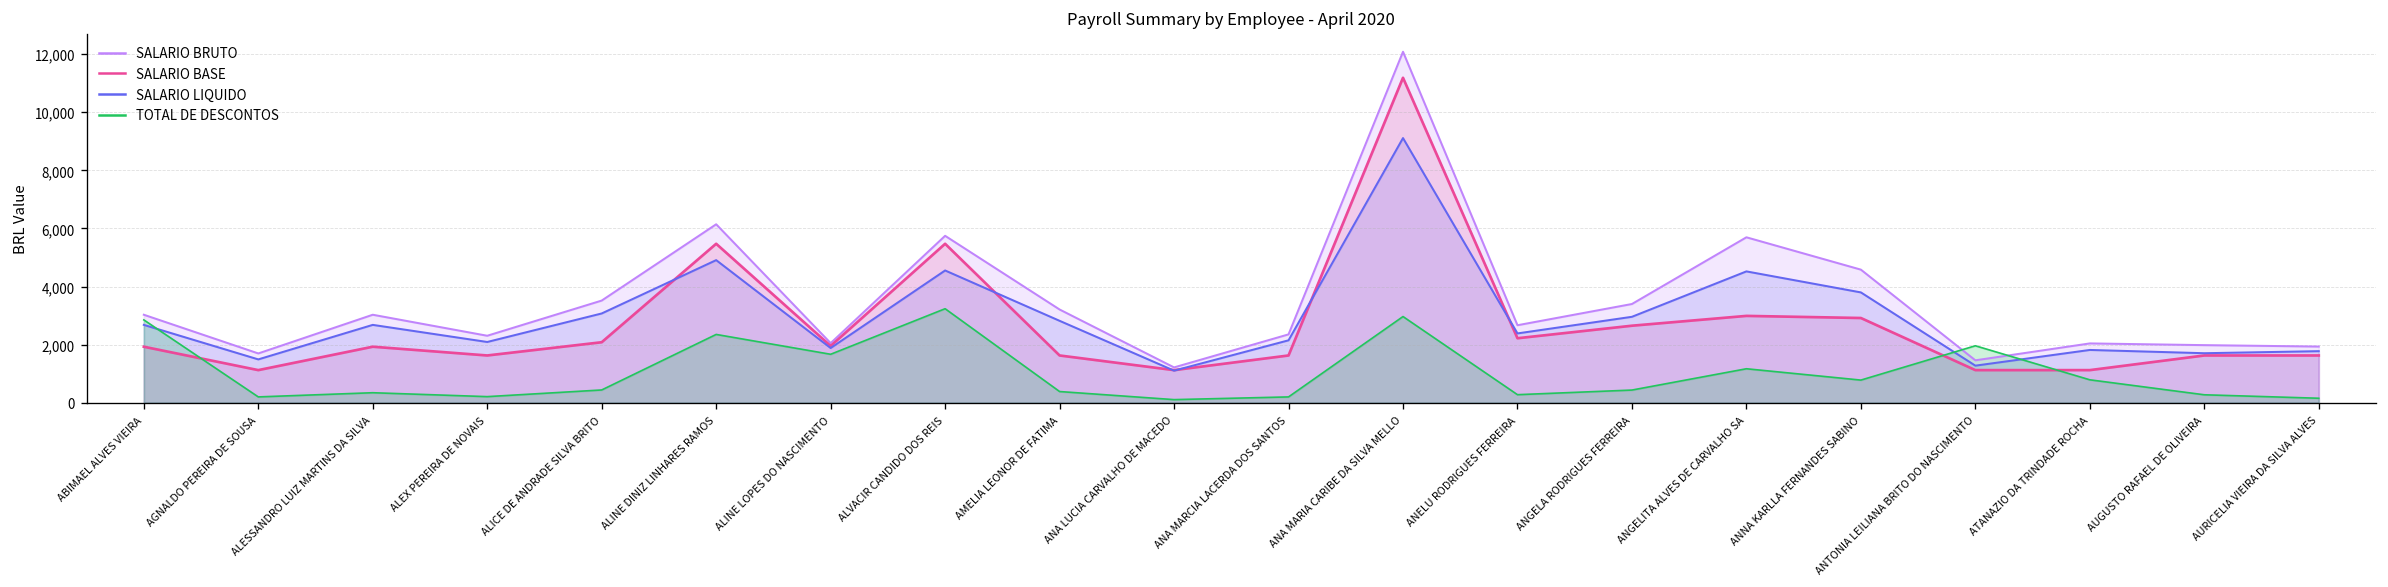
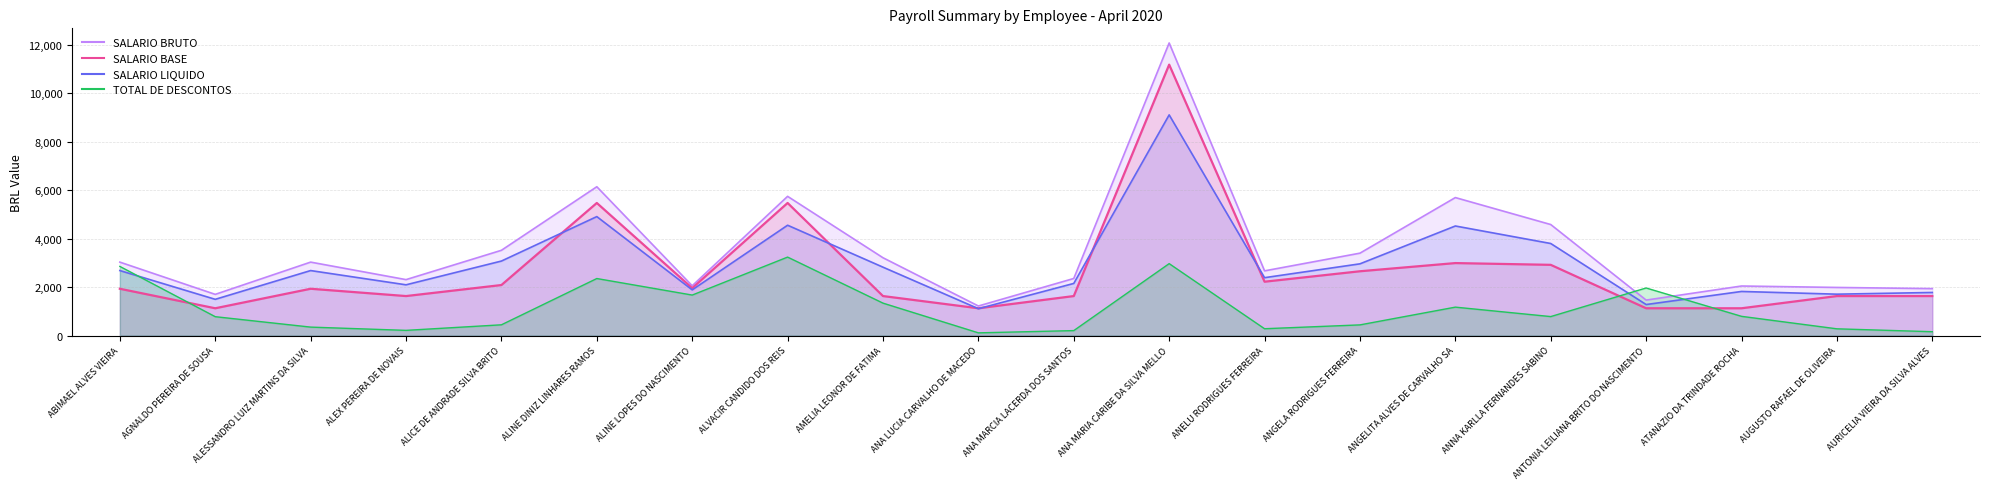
  {
    "TOTAL DE DESCONTOS": {
      "ABIMAEL ALVES VIEIRA": "2,900",
-     "AGNALDO PEREIRA DE SOUSA": "200",
+     "AGNALDO PEREIRA DE SOUSA": "800",
      "ALESSANDRO LUIZ MARTINS DA SILVA": "300",
      "ALEX PEREIRA DE NOVAIS": "200",
      "ALICE DE ANDRADE SILVA BRITO": "400",
      "ALINE DINIZ LINHARES RAMOS": "2,400",
      "ALINE LOPES DO NASCIMENTO": "1,700",
      "ALVACIR CANDIDO DOS REIS": "3,200",
-     "AMELIA LEONOR DE FATIMA": "400",
+     "AMELIA LEONOR DE FATIMA": "1,300",
      "ANA LUCIA CARVALHO DE MACEDO": "100",
      "ANA MARCIA LACERDA DOS SANTOS": "200",
      "ANA MARIA CARIBE DA SILVA MELLO": "3,000",
      "ANELU RODRIGUES FERREIRA": "300",
      "ANGELA RODRIGUES FERREIRA": "400",
      "ANGELITA ALVES DE CARVALHO SA": "1,200",
      "ANNA KARLLA FERNANDES SABINO": "800",
      "ANTONIA LEILIANA BRITO DO NASCIMENTO": "2,000",
      "ATANAZIO DA TRINDADE ROCHA": "800",
      "AUGUSTO RAFAEL DE OLIVEIRA": "300",
      "AURICELIA VIEIRA DA SILVA ALVES": "200"
    }
  }
